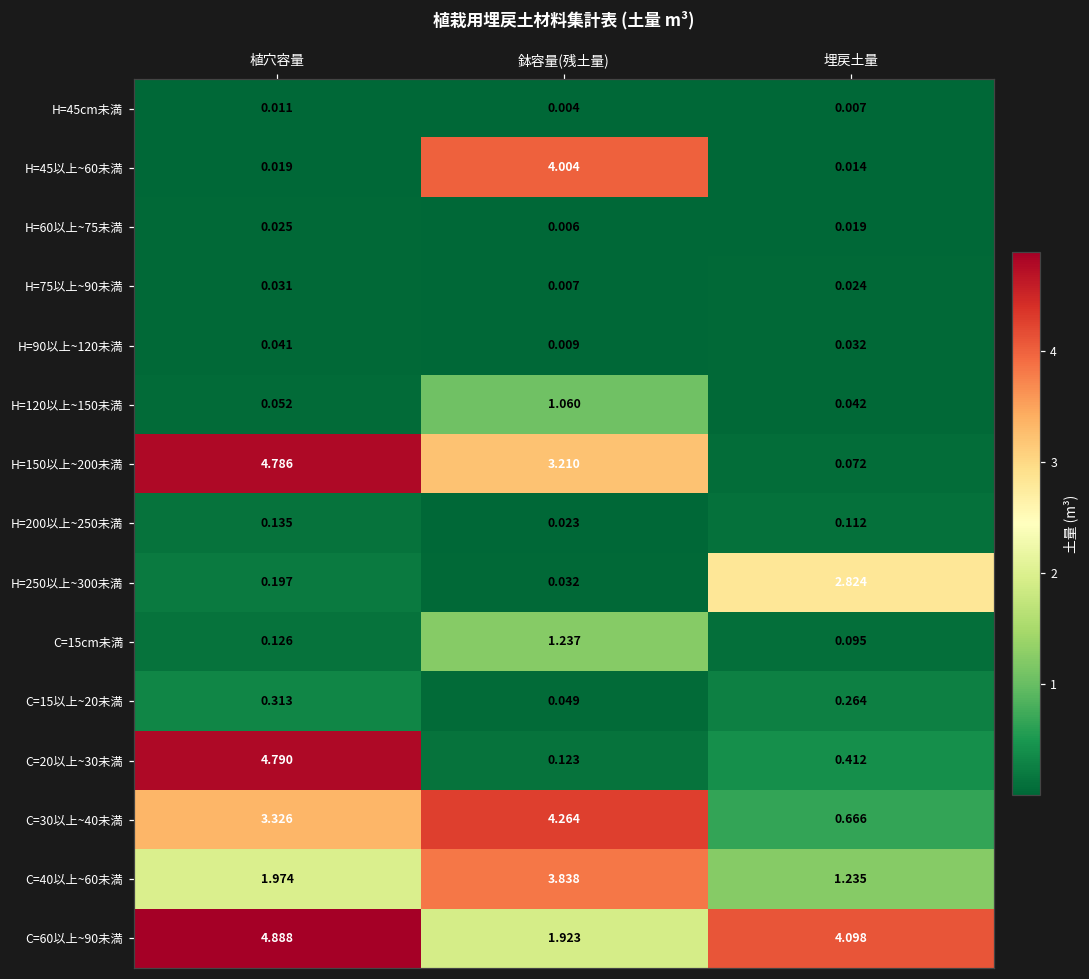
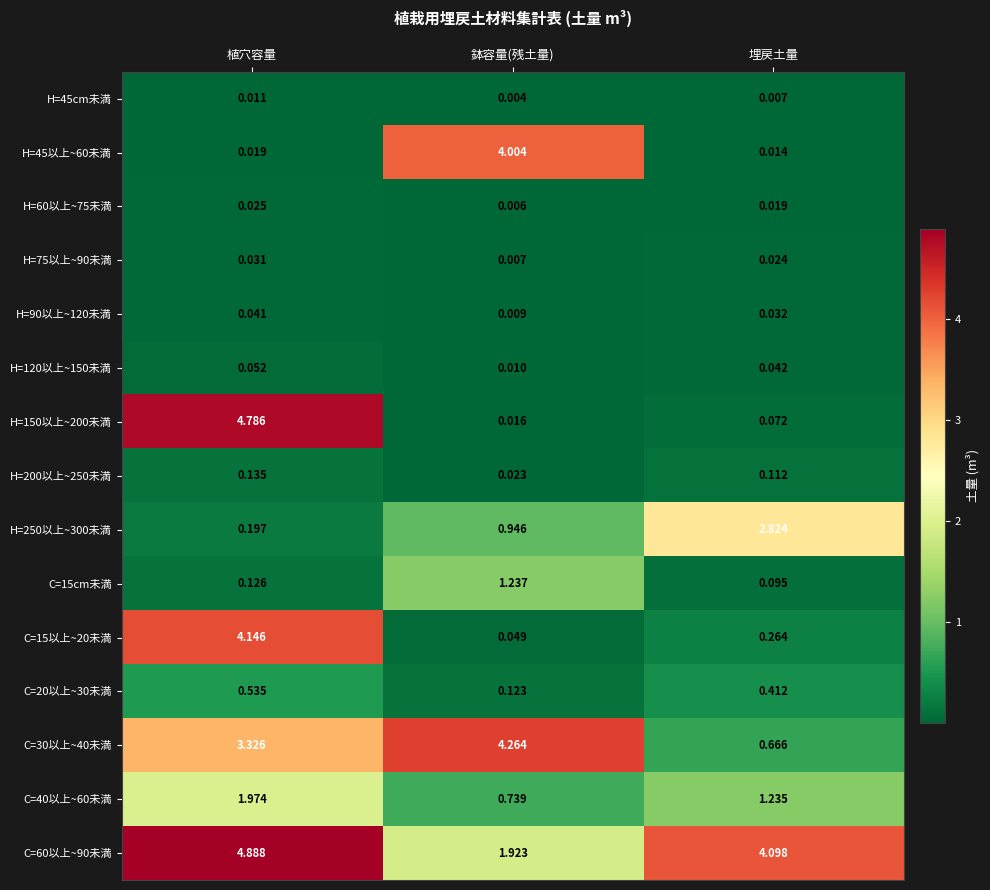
  {
    "H=45cm未満": {
      "植穴容量": 0.011,
      "鉢容量(残土量)": 0.004,
      "埋戻土量": 0.007
    },
    "H=45以上~60未満": {
      "植穴容量": 0.019,
      "鉢容量(残土量)": 4.004,
      "埋戻土量": 0.014
    },
    "H=60以上~75未満": {
      "植穴容量": 0.025,
      "鉢容量(残土量)": 0.006,
      "埋戻土量": 0.019
    },
    "H=75以上~90未満": {
      "植穴容量": 0.031,
      "鉢容量(残土量)": 0.007,
      "埋戻土量": 0.024
    },
    "H=90以上~120未満": {
      "植穴容量": 0.041,
      "鉢容量(残土量)": 0.009,
      "埋戻土量": 0.032
    },
    "H=120以上~150未満": {
      "植穴容量": 0.052,
-     "鉢容量(残土量)": 1.060,
+     "鉢容量(残土量)": 0.010,
      "埋戻土量": 0.042
    },
    "H=150以上~200未満": {
      "植穴容量": 4.786,
-     "鉢容量(残土量)": 3.210,
+     "鉢容量(残土量)": 0.016,
      "埋戻土量": 0.072
    },
    "H=200以上~250未満": {
      "植穴容量": 0.135,
      "鉢容量(残土量)": 0.023,
      "埋戻土量": 0.112
    },
    "H=250以上~300未満": {
      "植穴容量": 0.197,
-     "鉢容量(残土量)": 0.032,
+     "鉢容量(残土量)": 0.946,
      "埋戻土量": 2.824
    },
    "C=15cm未満": {
      "植穴容量": 0.126,
      "鉢容量(残土量)": 1.237,
      "埋戻土量": 0.095
    },
    "C=15以上~20未満": {
-     "植穴容量": 0.313,
+     "植穴容量": 4.146,
      "鉢容量(残土量)": 0.049,
      "埋戻土量": 0.264
    },
    "C=20以上~30未満": {
-     "植穴容量": 4.790,
+     "植穴容量": 0.535,
      "鉢容量(残土量)": 0.123,
      "埋戻土量": 0.412
    },
    "C=30以上~40未満": {
      "植穴容量": 3.326,
      "鉢容量(残土量)": 4.264,
      "埋戻土量": 0.666
    },
    "C=40以上~60未満": {
      "植穴容量": 1.974,
-     "鉢容量(残土量)": 3.838,
+     "鉢容量(残土量)": 0.739,
      "埋戻土量": 1.235
    },
    "C=60以上~90未満": {
      "植穴容量": 4.888,
      "鉢容量(残土量)": 1.923,
      "埋戻土量": 4.098
    }
  }
